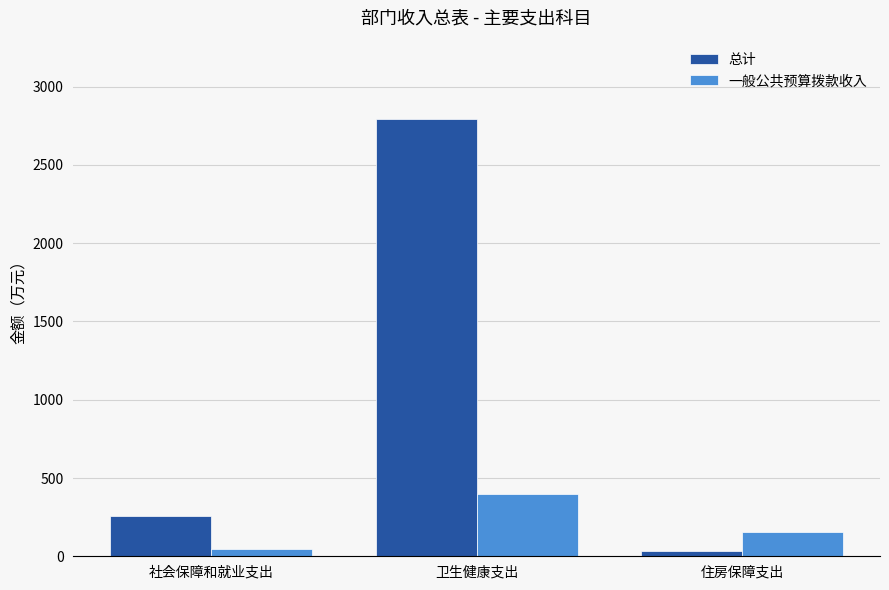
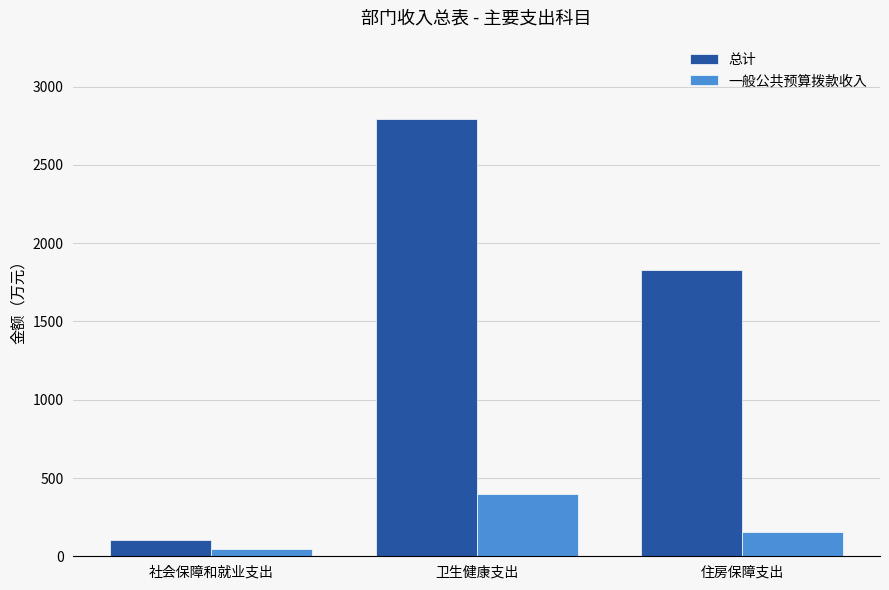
  {
    "总计": {
-     "社会保障和就业支出": 250,
+     "社会保障和就业支出": 100,
      "卫生健康支出": 2790,
-     "住房保障支出": 30
+     "住房保障支出": 1830
    },
    "一般公共预算拨款收入": {
      "社会保障和就业支出": 50,
      "卫生健康支出": 400,
      "住房保障支出": 160
    }
  }
